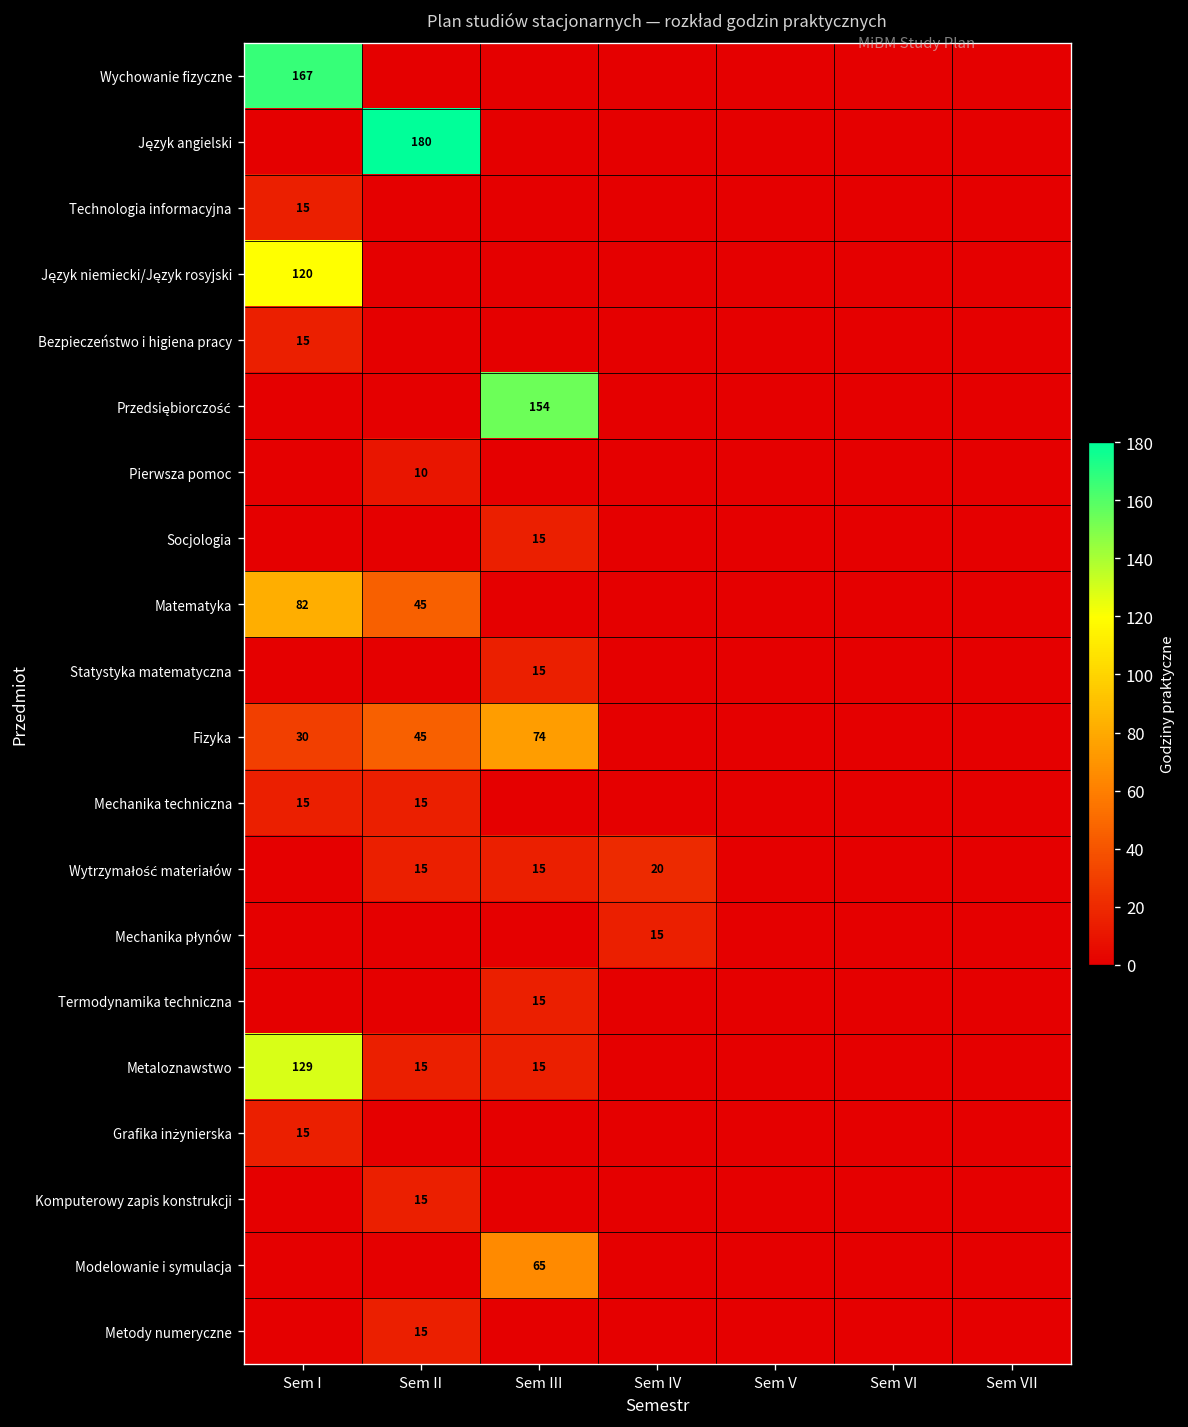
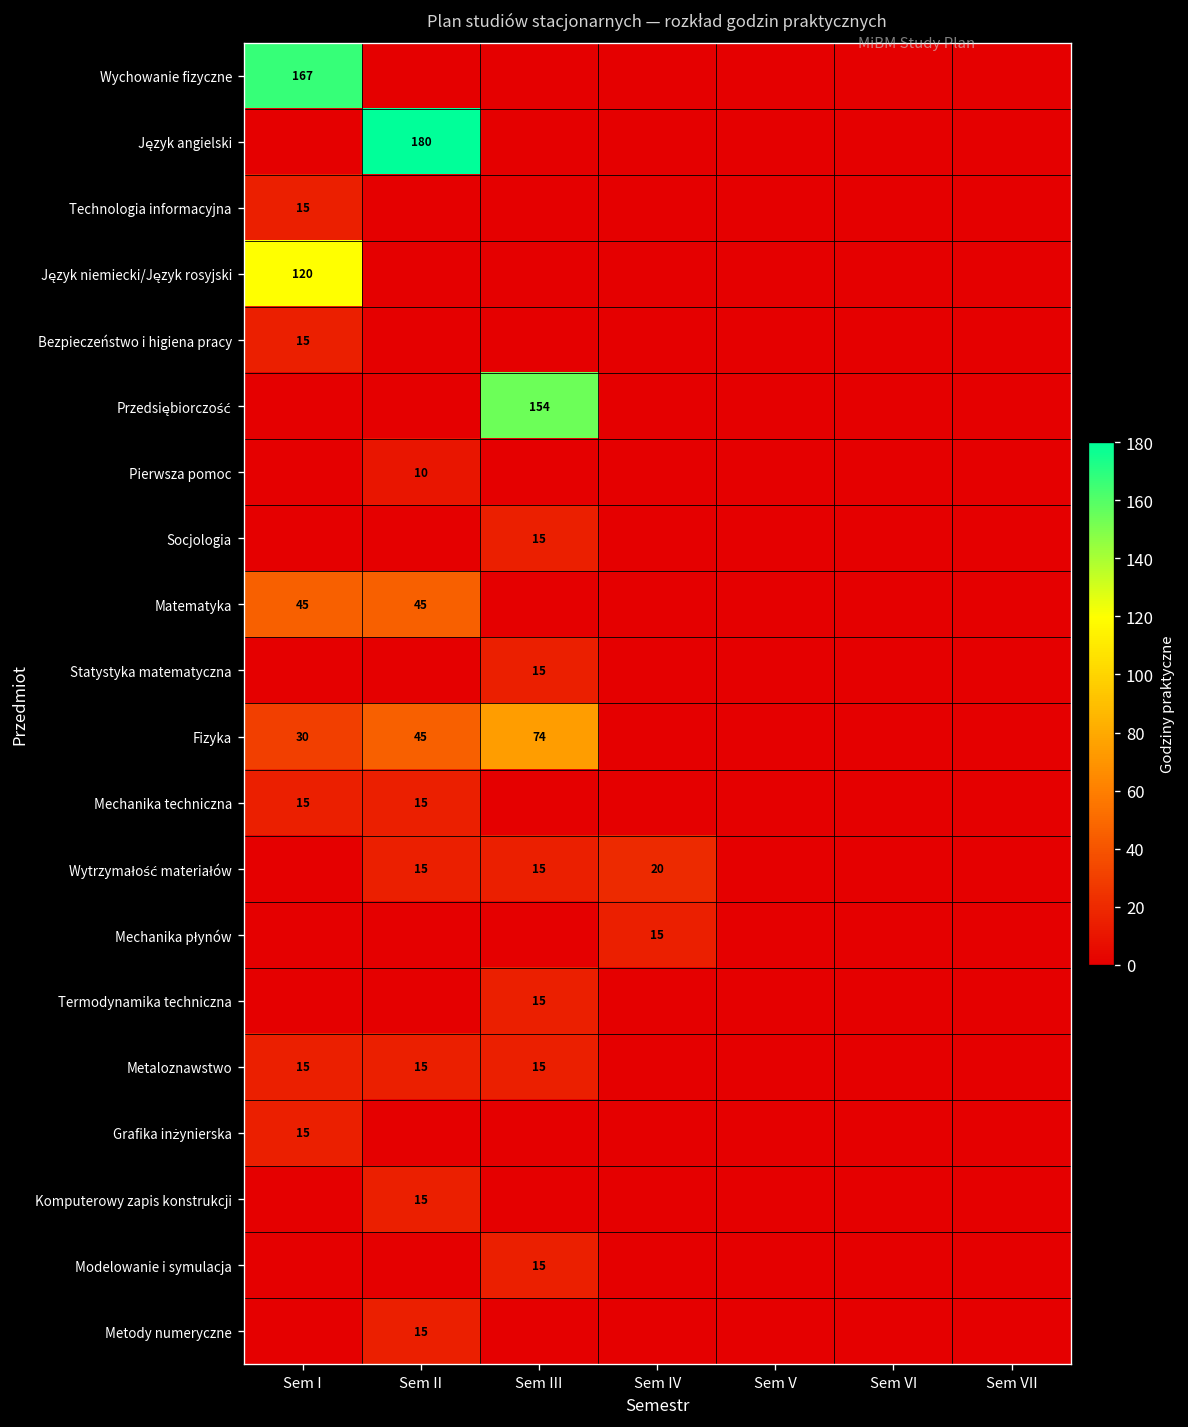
  {
    "Wychowanie fizyczne": {
      "Sem I": 167
    },
    "Język angielski": {
      "Sem II": 180
    },
    "Technologia informacyjna": {
      "Sem I": 15
    },
    "Język niemiecki/Język rosyjski": {
      "Sem I": 120
    },
    "Bezpieczeństwo i higiena pracy": {
      "Sem I": 15
    },
    "Przedsiębiorczość": {
      "Sem III": 154
    },
    "Pierwsza pomoc": {
      "Sem II": 10
    },
    "Socjologia": {
      "Sem III": 15
    },
    "Matematyka": {
-     "Sem I": 82,
+     "Sem I": 45,
      "Sem II": 45
    },
    "Statystyka matematyczna": {
      "Sem III": 15
    },
    "Fizyka": {
      "Sem I": 30,
      "Sem II": 45,
      "Sem III": 74
    },
    "Mechanika techniczna": {
      "Sem I": 15,
      "Sem II": 15
    },
    "Wytrzymałość materiałów": {
      "Sem II": 15,
      "Sem III": 15,
      "Sem IV": 20
    },
    "Mechanika płynów": {
      "Sem IV": 15
    },
    "Termodynamika techniczna": {
      "Sem III": 15
    },
    "Metaloznawstwo": {
-     "Sem I": 129,
+     "Sem I": 15,
      "Sem II": 15,
      "Sem III": 15
    },
    "Grafika inżynierska": {
      "Sem I": 15
    },
    "Komputerowy zapis konstrukcji": {
      "Sem II": 15
    },
    "Modelowanie i symulacja": {
-     "Sem III": 65
+     "Sem III": 15
    },
    "Metody numeryczne": {
      "Sem II": 15
    }
  }
